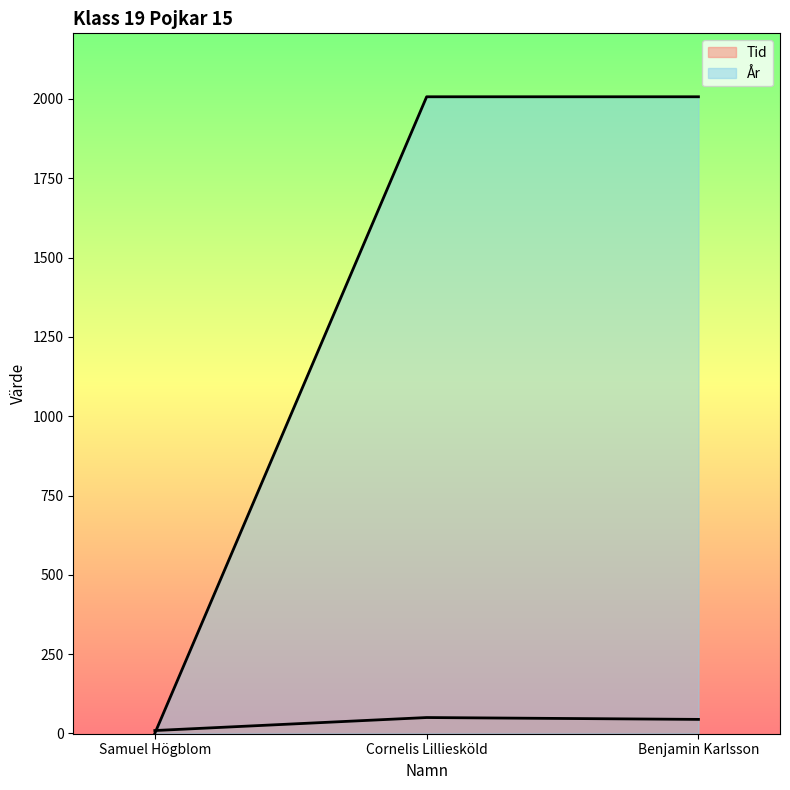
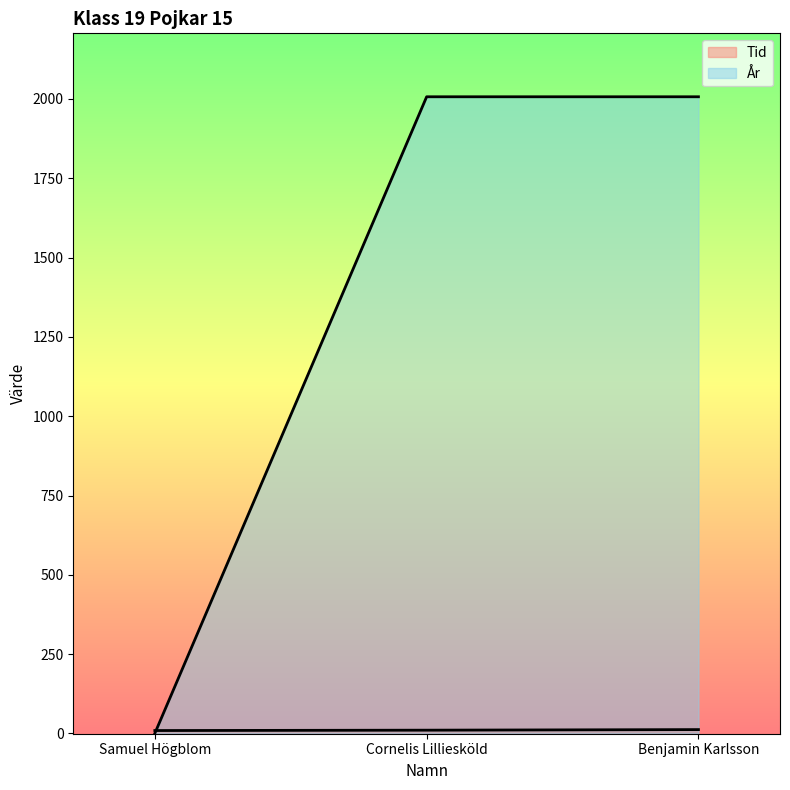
  {
    "Tid": {
      "Samuel Högblom": 10,
-     "Cornelis Lilliesköld": 50,
-     "Benjamin Karlsson": 40
+     "Cornelis Lilliesköld": 10,
+     "Benjamin Karlsson": 10
    },
    "År": {
      "Samuel Högblom": 0,
      "Cornelis Lilliesköld": 2010,
      "Benjamin Karlsson": 2010
    }
  }
